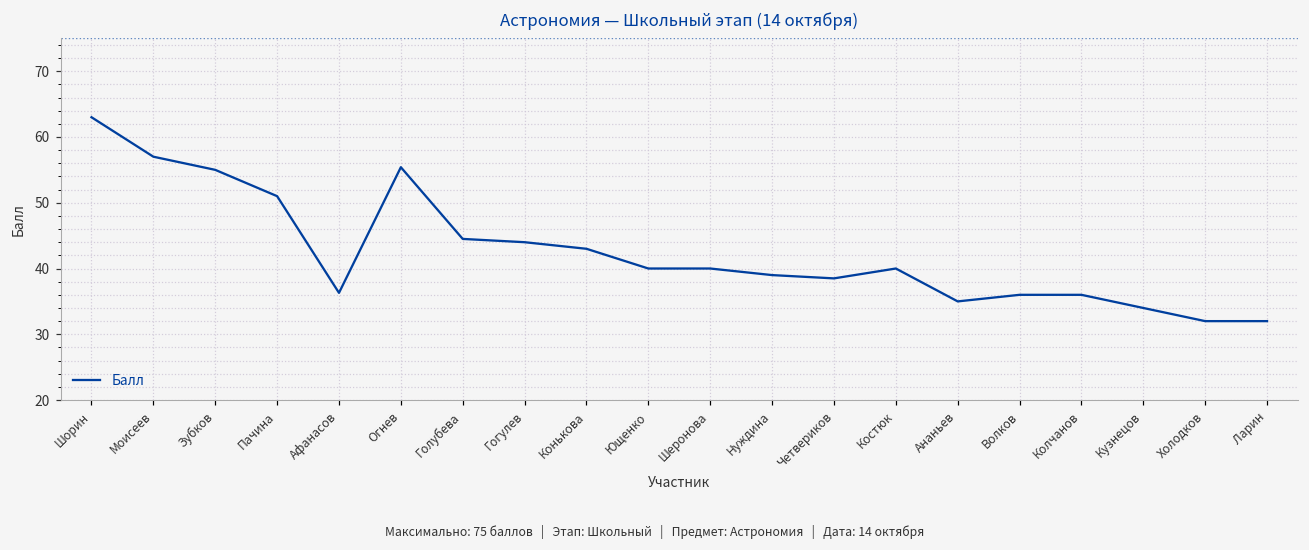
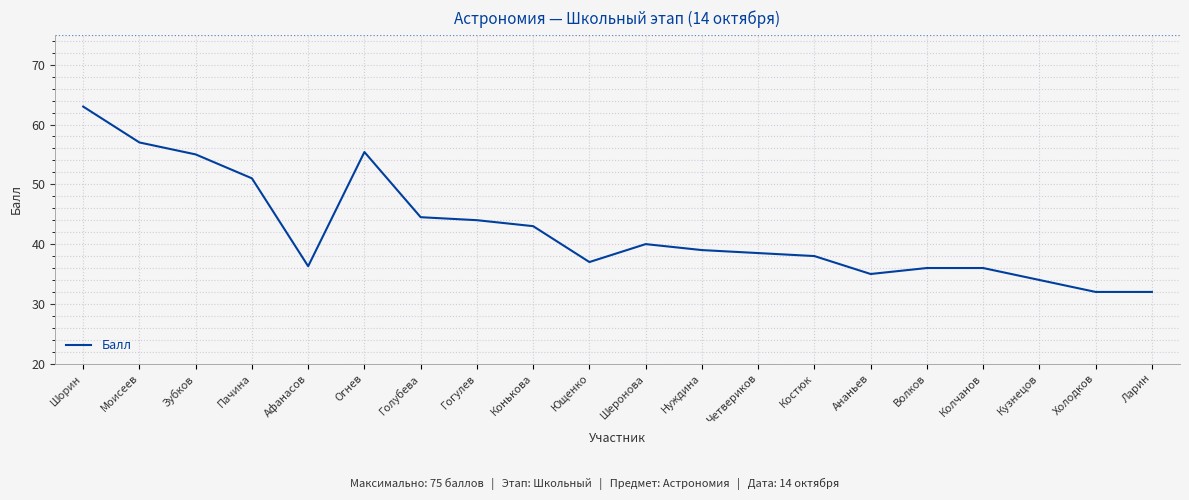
  {
    "Шорин": 63,
    "Моисеев": 57,
    "Зубков": 55,
    "Пачина": 51,
    "Афанасов": 36,
    "Огнев": 55,
    "Голубева": 45,
    "Гогулев": 44,
    "Конькова": 43,
-   "Ющенко": 40,
+   "Ющенко": 37,
    "Шеронова": 40,
    "Нуждина": 39,
    "Четвериков": 39,
-   "Костюк": 40,
+   "Костюк": 38,
    "Ананьев": 35,
    "Волков": 36,
    "Колчанов": 36,
    "Кузнецов": 34,
    "Холодков": 32,
    "Ларин": 32
  }
